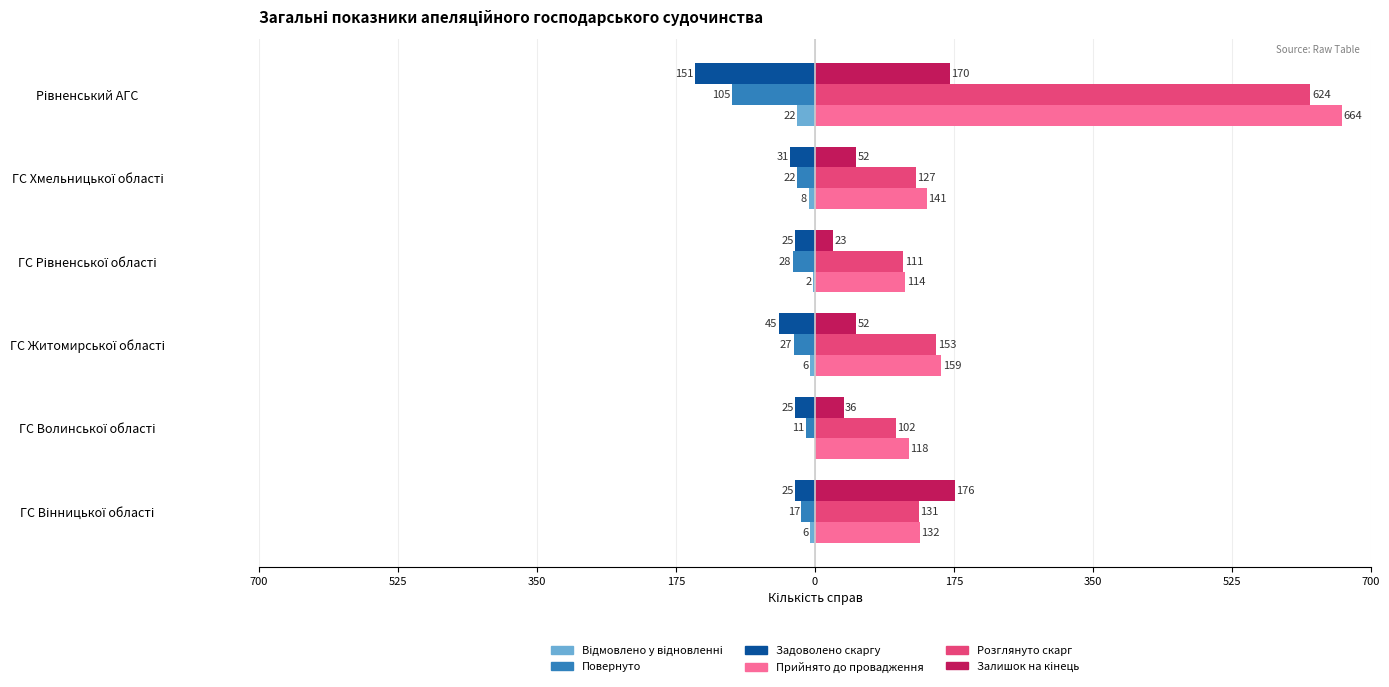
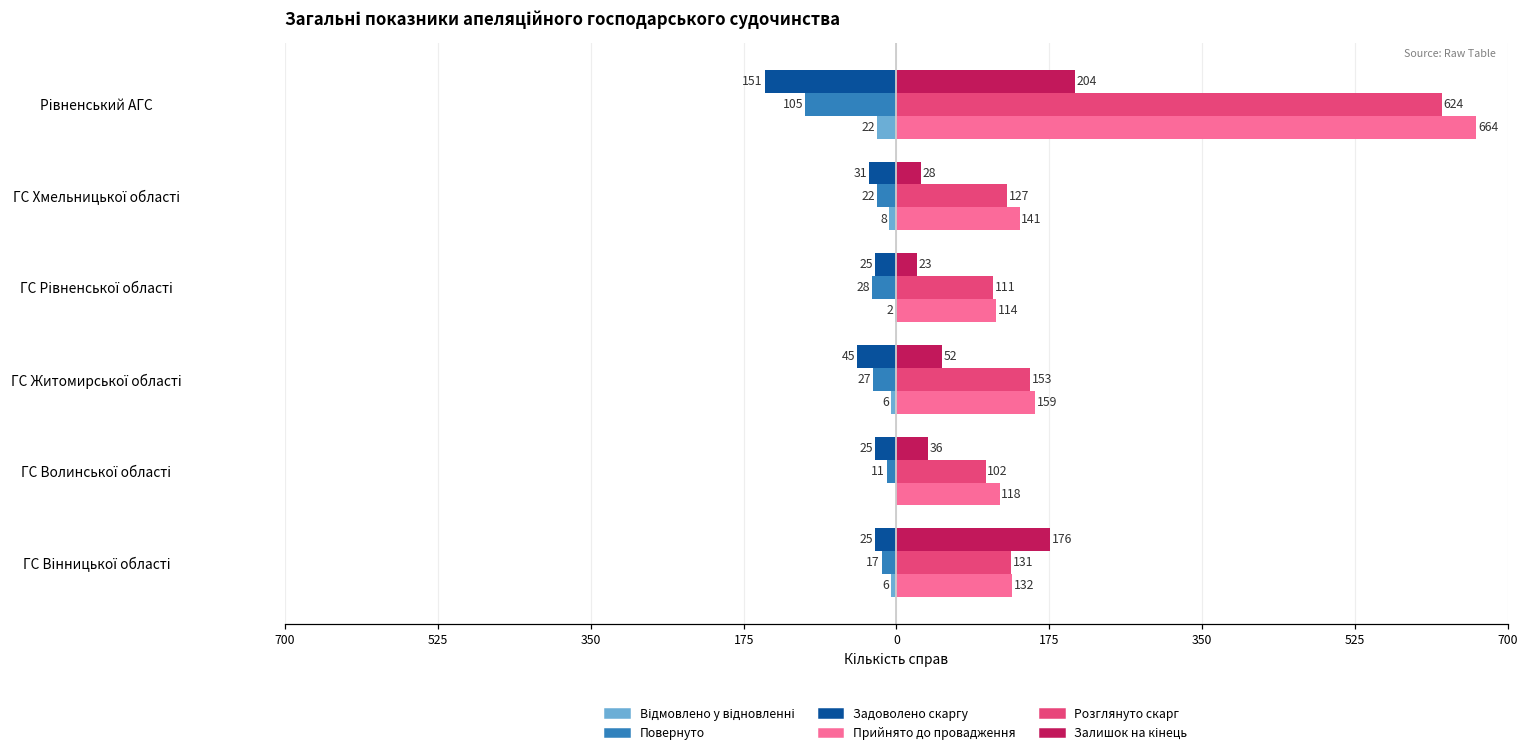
  {
    "Залишок на кінець": {
-     "Рівненський АГС": 170,
-     "ГС Хмельницької області": 52,
+     "Рівненський АГС": 204,
+     "ГС Хмельницької області": 28,
      "ГС Рівненської області": 23,
      "ГС Житомирської області": 52,
      "ГС Волинської області": 36,
      "ГС Вінницької області": 176
    }
  }
